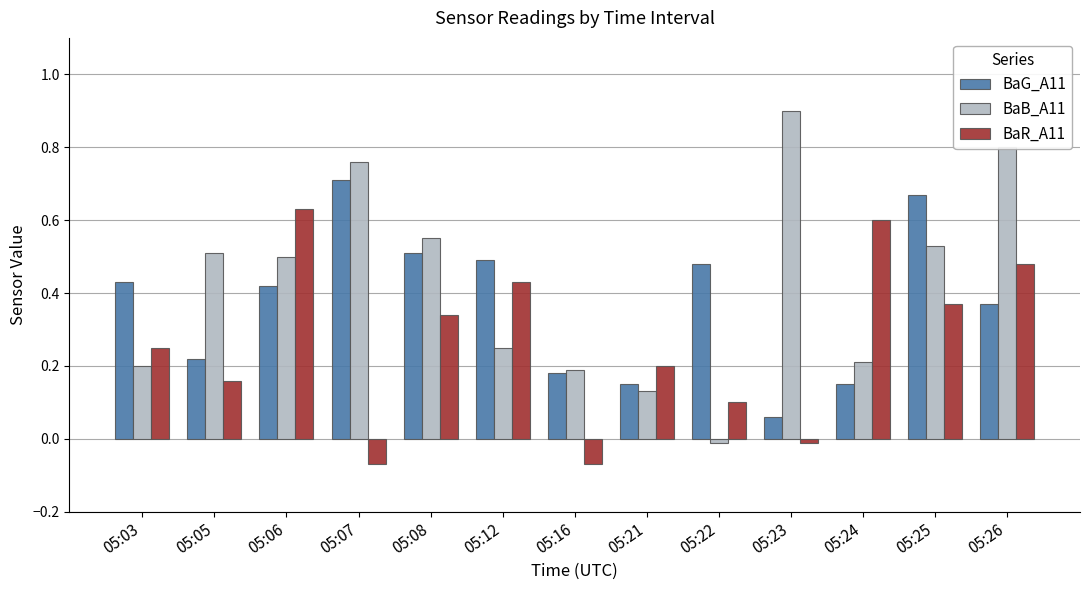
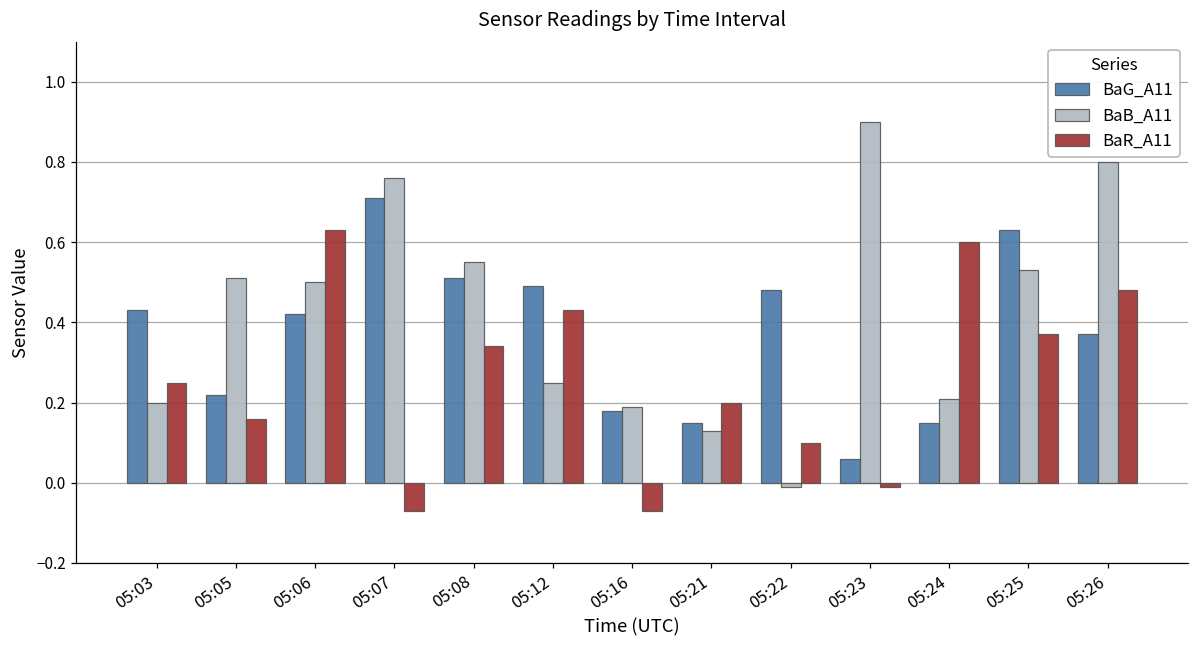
  {
    "BaG_A11": {
      "05:03": 0.43,
      "05:05": 0.22,
      "05:06": 0.42,
      "05:07": 0.71,
      "05:08": 0.51,
      "05:12": 0.49,
      "05:16": 0.18,
      "05:21": 0.15,
      "05:22": 0.48,
      "05:23": 0.06,
      "05:24": 0.15,
-     "05:25": 0.67,
+     "05:25": 0.63,
      "05:26": 0.37
    },
    "BaB_A11": {
      "05:03": 0.20,
      "05:05": 0.51,
      "05:06": 0.50,
      "05:07": 0.76,
      "05:08": 0.55,
      "05:12": 0.25,
      "05:16": 0.19,
      "05:21": 0.13,
      "05:22": -0.01,
      "05:23": 0.90,
      "05:24": 0.21,
      "05:25": 0.53
    },
    "BaR_A11": {
      "05:03": 0.25,
      "05:05": 0.16,
      "05:06": 0.63,
      "05:07": -0.07,
      "05:08": 0.34,
      "05:12": 0.43,
      "05:16": -0.07,
      "05:21": 0.20,
      "05:22": 0.10,
      "05:23": -0.01,
      "05:24": 0.60,
      "05:25": 0.37,
      "05:26": 0.48
    }
  }
